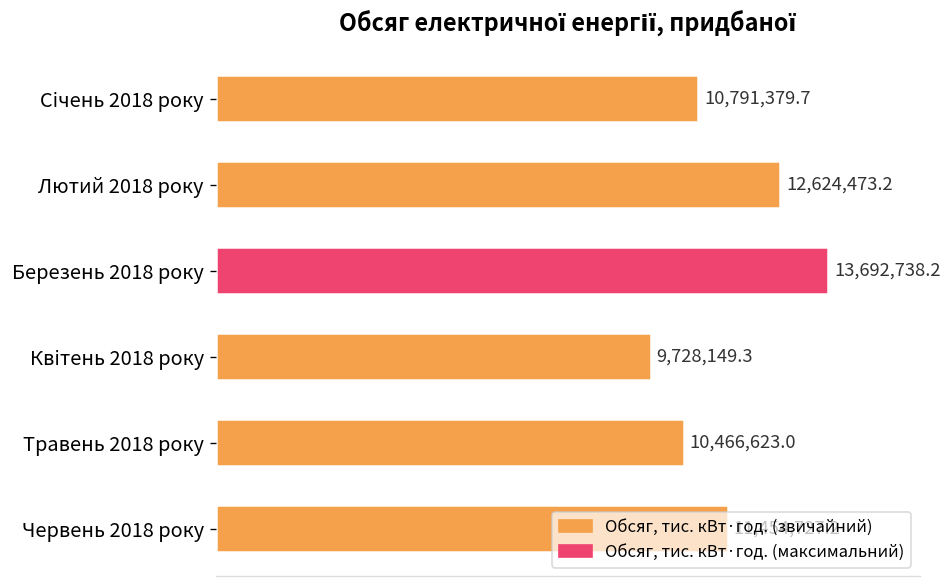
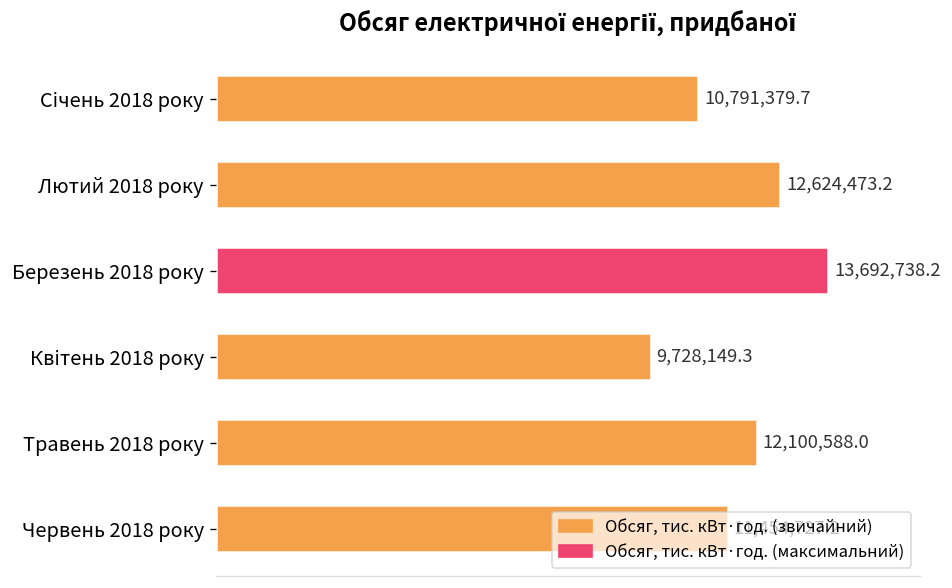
  {
    "Січень 2018 року": "10,791,379.7",
    "Лютий 2018 року": "12,624,473.2",
    "Березень 2018 року": "13,692,738.2",
    "Квітень 2018 року": "9,728,149.3",
-   "Травень 2018 року": "10,466,623.0"
+   "Травень 2018 року": "12,100,588.0"
  }
